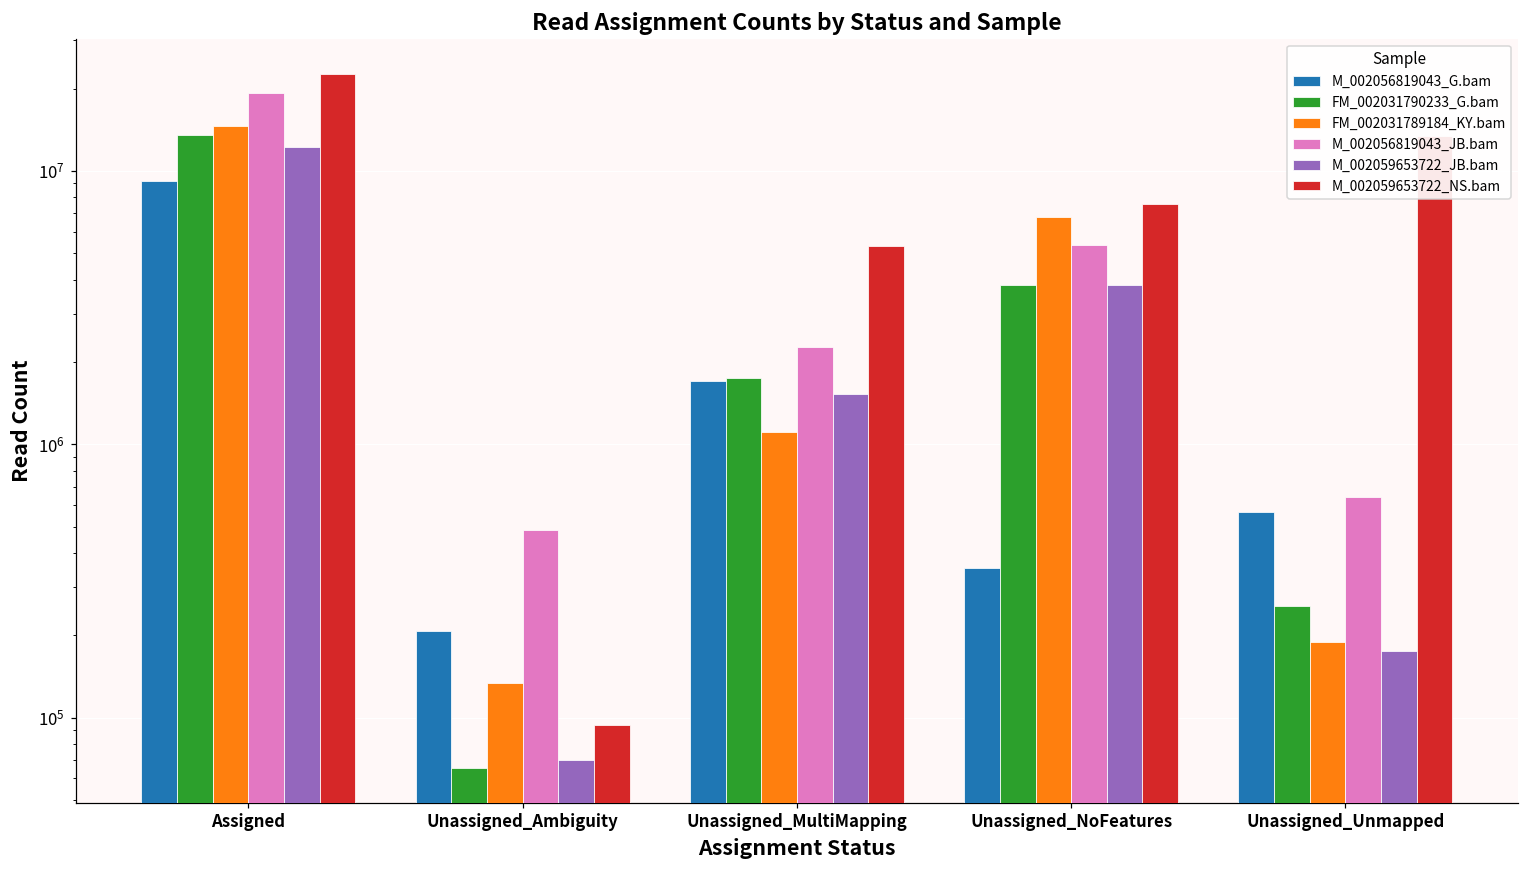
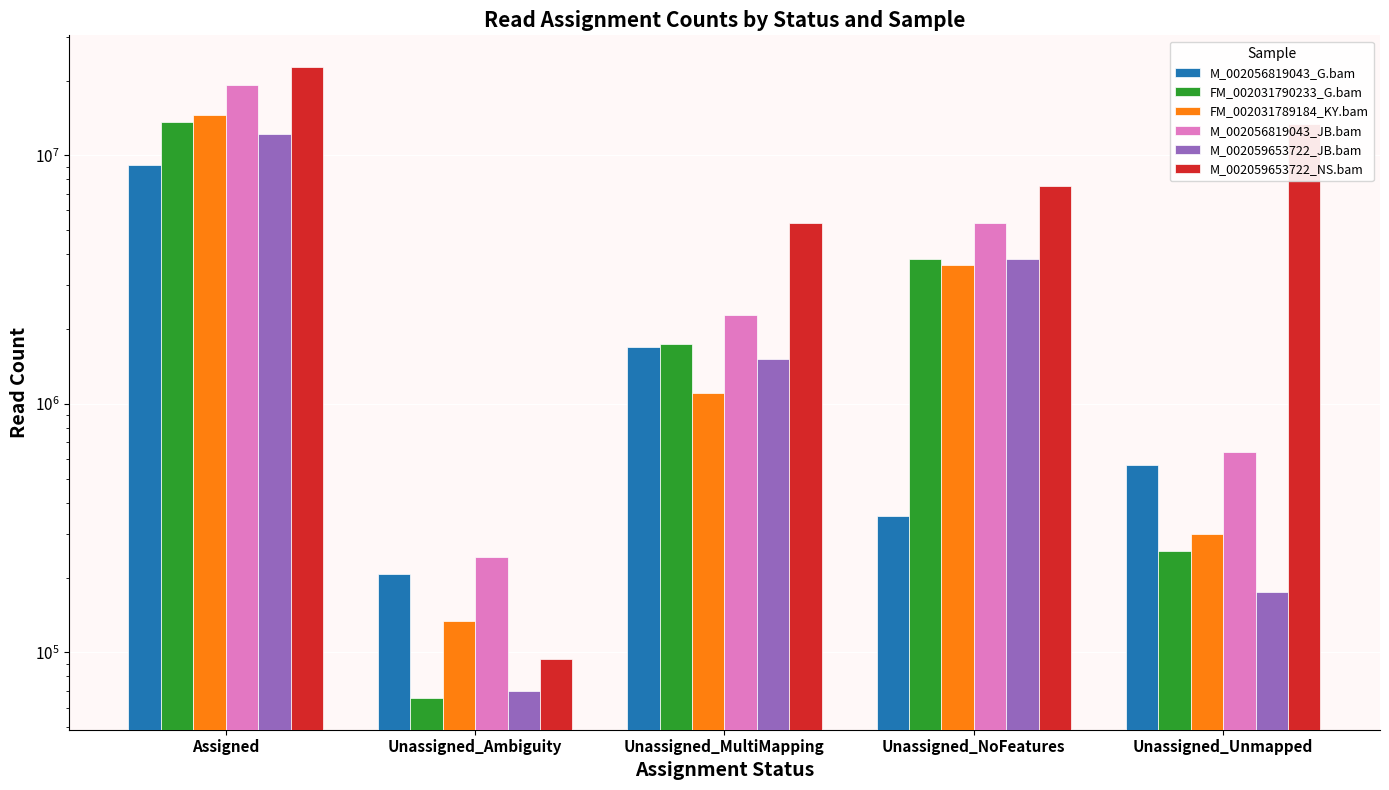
  {
    "M_002056819043_G.bam": {
      "Assigned": 9200000,
      "Unassigned_Ambiguity": 210000,
      "Unassigned_MultiMapping": 1700000,
      "Unassigned_NoFeatures": 350000,
      "Unassigned_Unmapped": 570000
    },
    "FM_002031790233_G.bam": {
      "Assigned": 14000000,
      "Unassigned_Ambiguity": 65000,
      "Unassigned_MultiMapping": 1700000,
      "Unassigned_NoFeatures": 3800000,
      "Unassigned_Unmapped": 260000
    },
    "FM_002031789184_KY.bam": {
      "Assigned": 15000000,
      "Unassigned_Ambiguity": 130000,
      "Unassigned_MultiMapping": 1100000,
-     "Unassigned_NoFeatures": 6800000,
-     "Unassigned_Unmapped": 190000
+     "Unassigned_NoFeatures": 3600000,
+     "Unassigned_Unmapped": 300000
    },
    "M_002056819043_JB.bam": {
      "Assigned": 19000000,
-     "Unassigned_Ambiguity": 490000,
+     "Unassigned_Ambiguity": 240000,
      "Unassigned_MultiMapping": 2300000,
      "Unassigned_NoFeatures": 5300000,
      "Unassigned_Unmapped": 640000
    },
    "M_002059653722_JB.bam": {
      "Assigned": 12000000,
      "Unassigned_Ambiguity": 70000,
      "Unassigned_MultiMapping": 1500000,
      "Unassigned_NoFeatures": 3800000,
      "Unassigned_Unmapped": 180000
    },
    "M_002059653722_NS.bam": {
      "Assigned": 23000000,
      "Unassigned_Ambiguity": 94000,
      "Unassigned_MultiMapping": 5300000,
      "Unassigned_NoFeatures": 7500000
    }
  }
